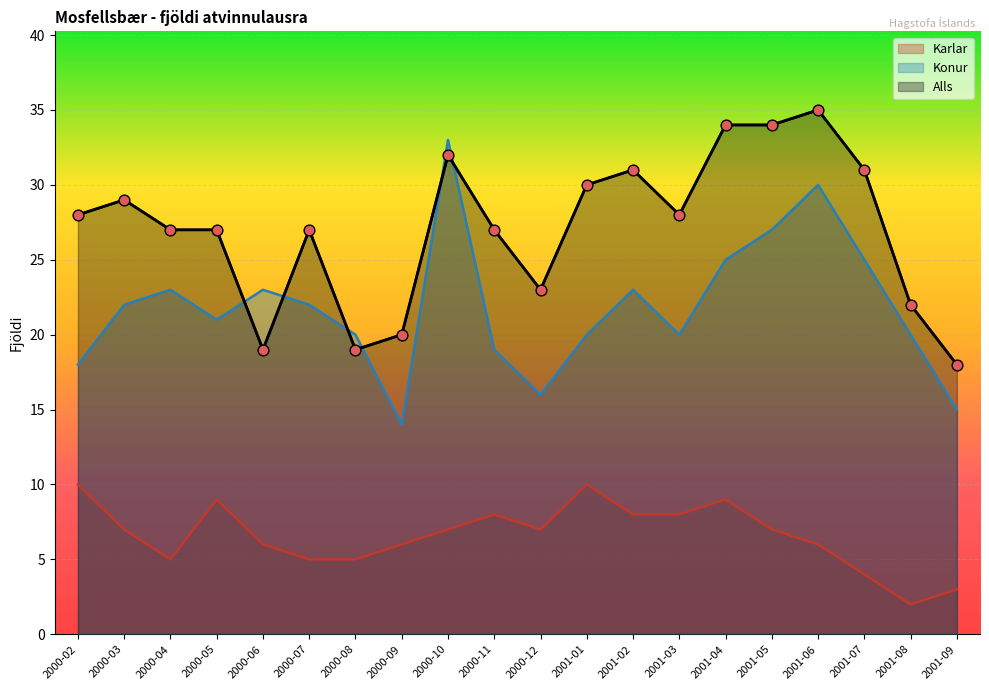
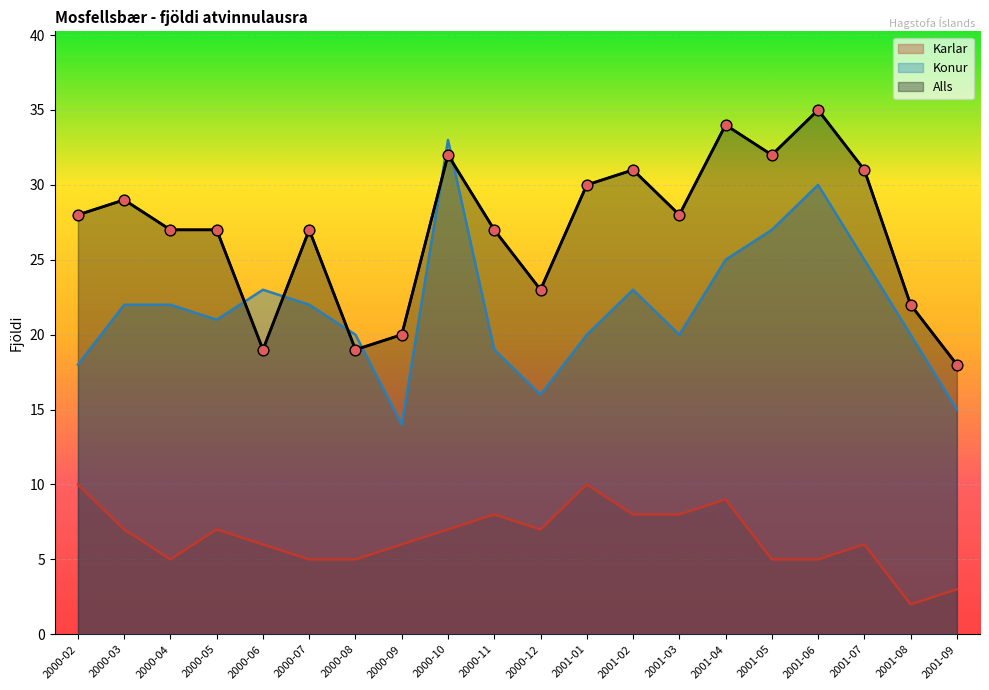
  {
    "Karlar": {
      "2000-02": 10,
      "2000-03": 7,
      "2000-04": 5,
-     "2000-05": 9,
+     "2000-05": 7,
      "2000-06": 6,
      "2000-07": 5,
      "2000-08": 5,
      "2000-09": 6,
      "2000-10": 7,
      "2000-11": 8,
      "2000-12": 7,
      "2001-01": 10,
      "2001-02": 8,
      "2001-03": 8,
      "2001-04": 9,
-     "2001-05": 7,
-     "2001-06": 6,
-     "2001-07": 4,
+     "2001-05": 5,
+     "2001-06": 5,
+     "2001-07": 6,
      "2001-08": 2,
      "2001-09": 3
    },
    "Konur": {
      "2000-02": 18,
      "2000-03": 22,
-     "2000-04": 23,
+     "2000-04": 22,
      "2000-05": 21,
      "2000-06": 23,
      "2000-07": 22,
      "2000-08": 20,
      "2000-09": 14,
      "2000-10": 33,
      "2000-11": 19,
      "2000-12": 16,
      "2001-01": 20,
      "2001-02": 23,
      "2001-03": 20,
      "2001-04": 25,
      "2001-05": 27,
      "2001-06": 30,
      "2001-07": 25,
      "2001-08": 20,
      "2001-09": 15
    },
    "Alls": {
      "2000-02": 28,
      "2000-03": 29,
      "2000-04": 27,
      "2000-05": 27,
      "2000-06": 19,
      "2000-07": 27,
      "2000-08": 19,
      "2000-09": 20,
      "2000-10": 32,
      "2000-11": 27,
      "2000-12": 23,
      "2001-01": 30,
      "2001-02": 31,
      "2001-03": 28,
      "2001-04": 34,
-     "2001-05": 34,
+     "2001-05": 32,
      "2001-06": 35,
      "2001-07": 31,
      "2001-08": 22,
      "2001-09": 18
    }
  }
